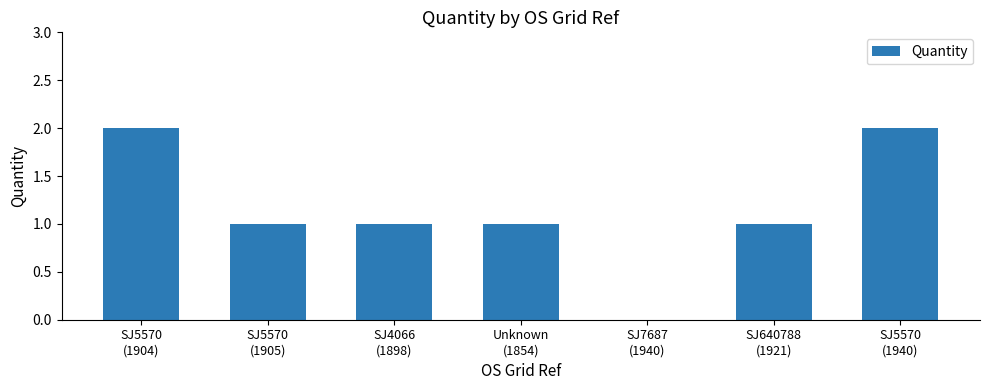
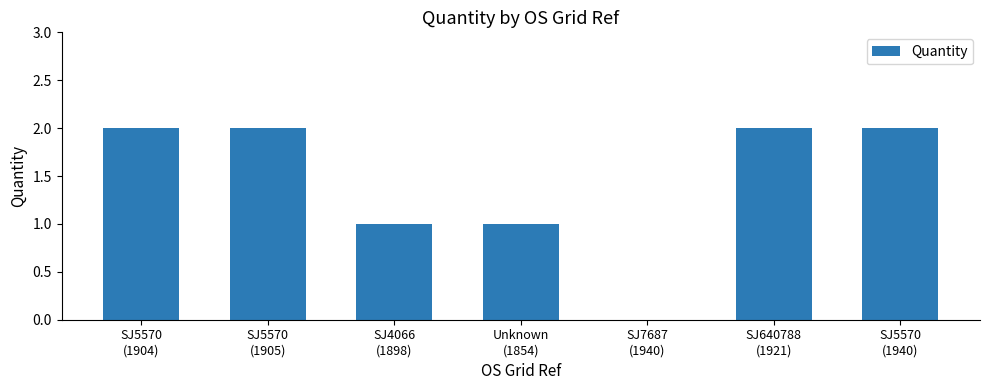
  {
    "SJ5570 (1904)": 2,
-   "SJ5570 (1905)": 1,
+   "SJ5570 (1905)": 2,
    "SJ4066 (1898)": 1,
    "Unknown (1854)": 1,
    "SJ7687 (1940)": 0,
-   "SJ640788 (1921)": 1,
+   "SJ640788 (1921)": 2,
    "SJ5570 (1940)": 2
  }
